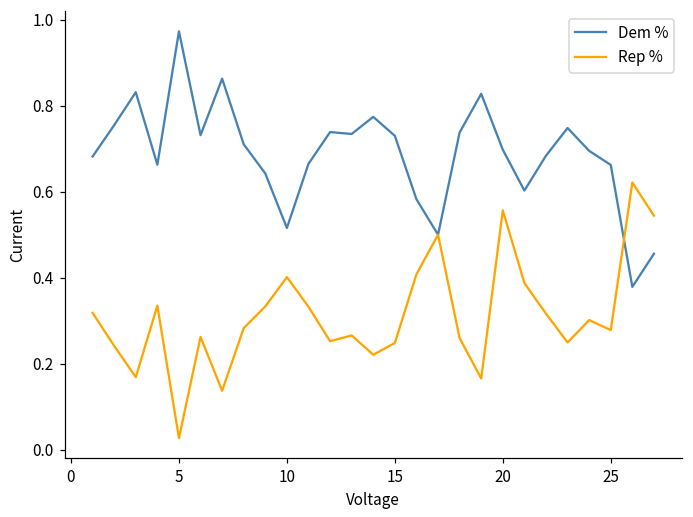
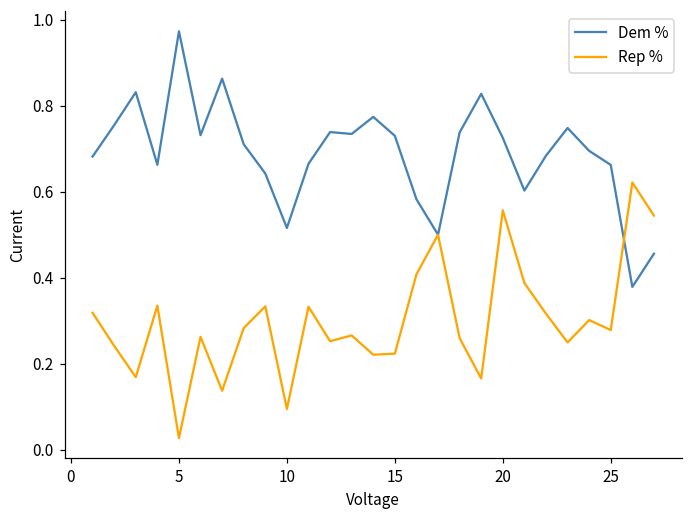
  {
    "Dem %": {
      "5": 0.97,
      "10": 0.52,
      "15": 0.73,
-     "20": 0.70,
+     "20": 0.73,
      "25": 0.66
    },
    "Rep %": {
      "5": 0.03,
-     "10": 0.40,
-     "15": 0.25,
+     "10": 0.09,
+     "15": 0.22,
      "20": 0.56,
      "25": 0.28
    }
  }
